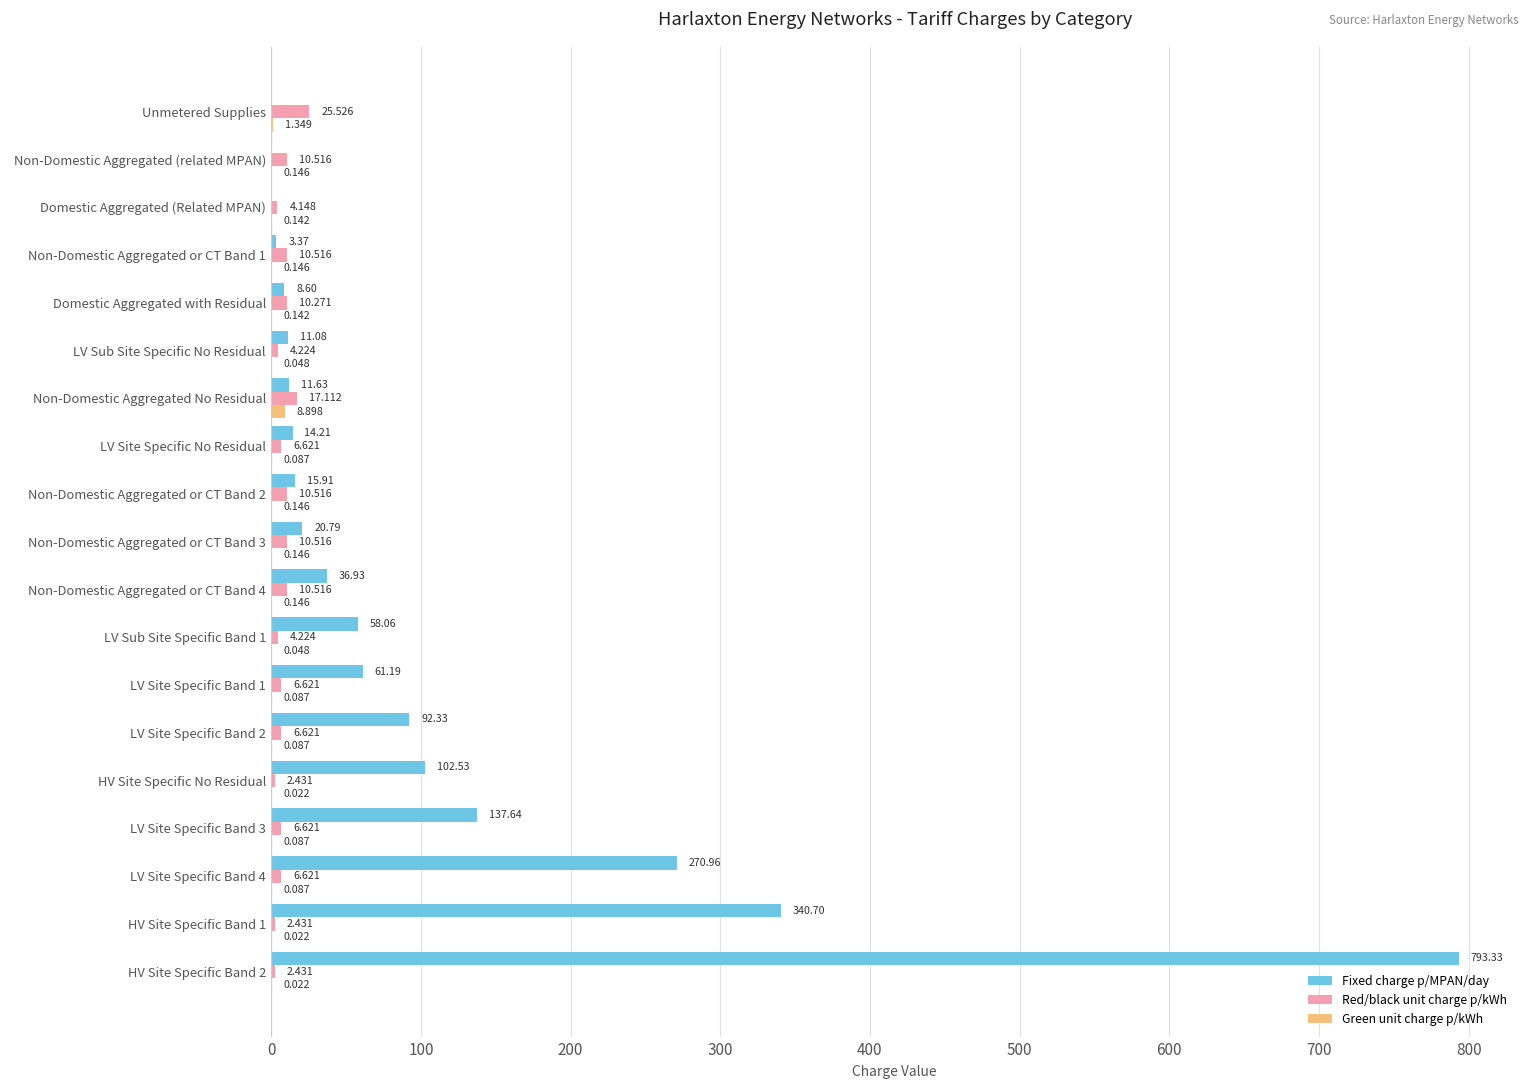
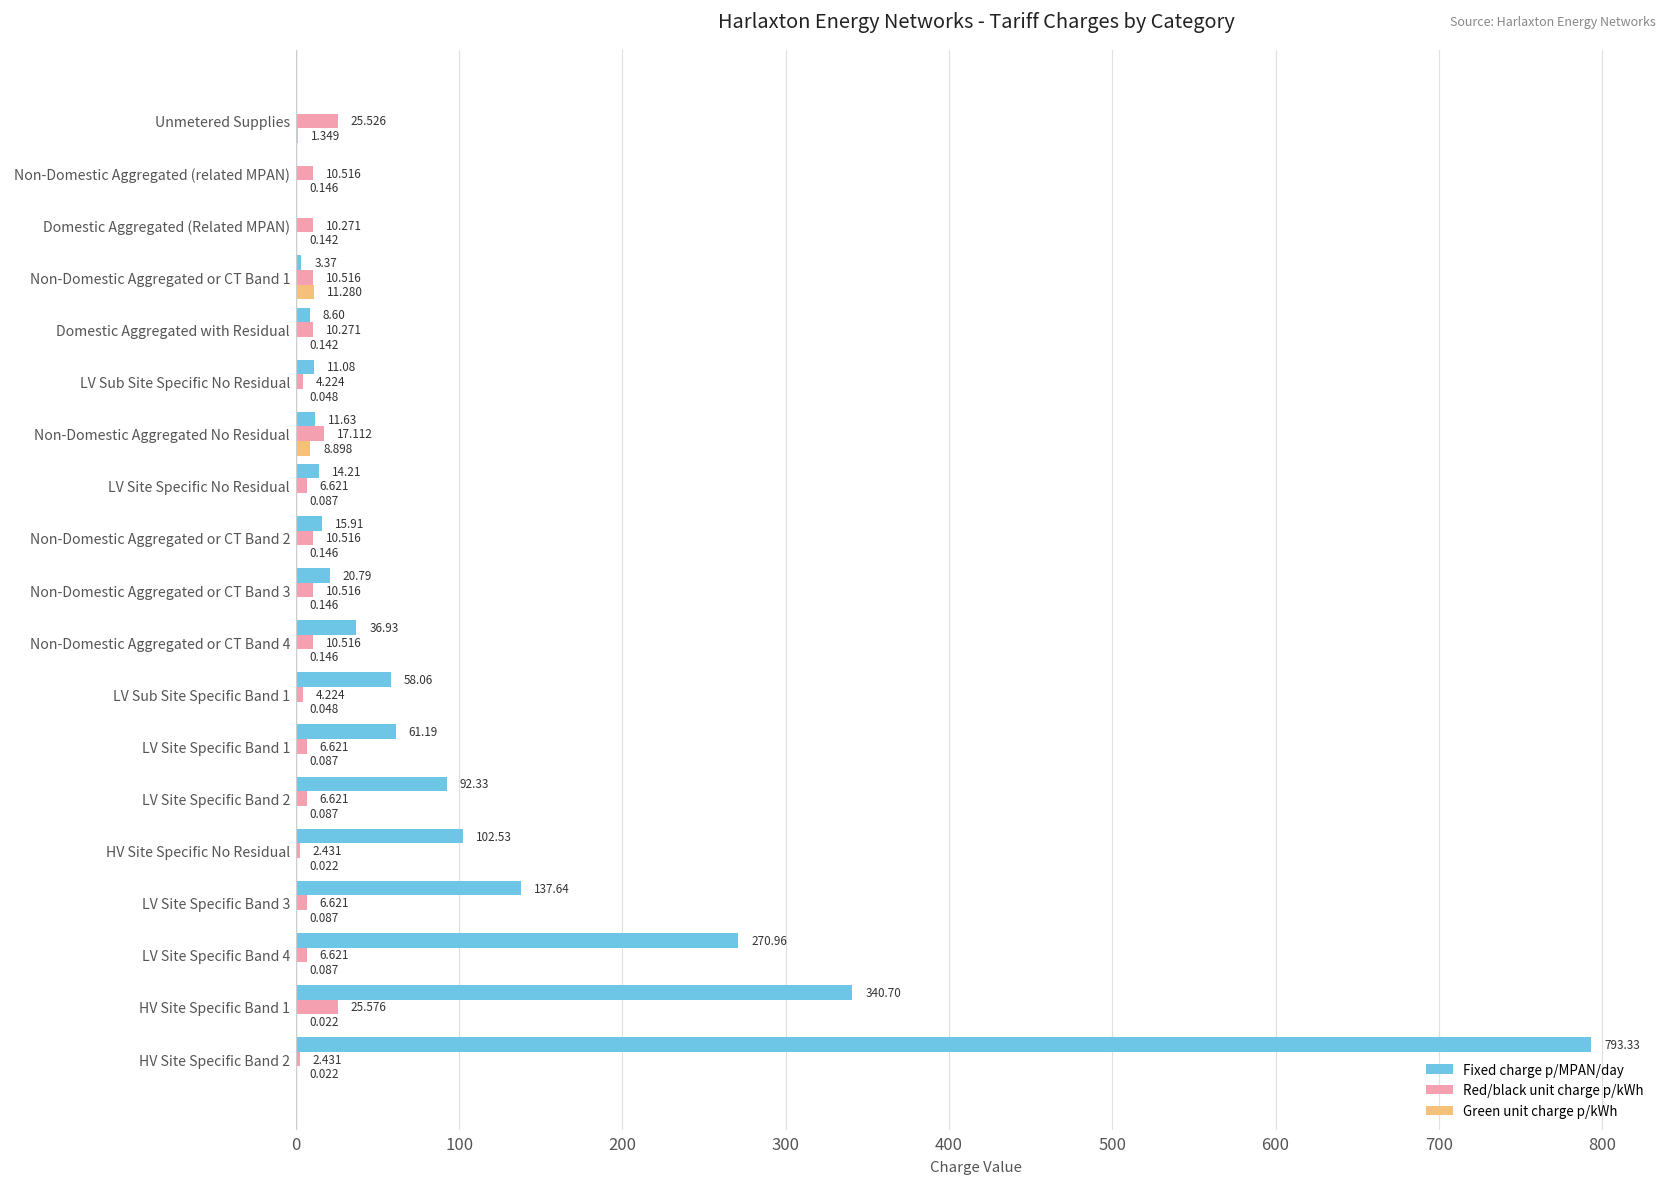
  {
    "Fixed charge p/MPAN/day": {
      "Non-Domestic Aggregated or CT Band 1": 3.37,
      "Domestic Aggregated with Residual": 8.60,
      "LV Sub Site Specific No Residual": 11.08,
      "Non-Domestic Aggregated No Residual": 11.63,
      "LV Site Specific No Residual": 14.21,
      "Non-Domestic Aggregated or CT Band 2": 15.91,
      "Non-Domestic Aggregated or CT Band 3": 20.79,
      "Non-Domestic Aggregated or CT Band 4": 36.93,
      "LV Sub Site Specific Band 1": 58.06,
      "LV Site Specific Band 1": 61.19,
      "LV Site Specific Band 2": 92.33,
      "HV Site Specific No Residual": 102.53,
      "LV Site Specific Band 3": 137.64,
      "LV Site Specific Band 4": 270.96,
      "HV Site Specific Band 1": 340.70,
      "HV Site Specific Band 2": 793.33
    },
    "Red/black unit charge p/kWh": {
      "Unmetered Supplies": 25.526,
      "Non-Domestic Aggregated (related MPAN)": 10.516,
-     "Domestic Aggregated (Related MPAN)": 4.148,
+     "Domestic Aggregated (Related MPAN)": 10.271,
      "Non-Domestic Aggregated or CT Band 1": 10.516,
      "Domestic Aggregated with Residual": 10.271,
      "LV Sub Site Specific No Residual": 4.224,
      "Non-Domestic Aggregated No Residual": 17.112,
      "LV Site Specific No Residual": 6.621,
      "Non-Domestic Aggregated or CT Band 2": 10.516,
      "Non-Domestic Aggregated or CT Band 3": 10.516,
      "Non-Domestic Aggregated or CT Band 4": 10.516,
      "LV Sub Site Specific Band 1": 4.224,
      "LV Site Specific Band 1": 6.621,
      "LV Site Specific Band 2": 6.621,
      "HV Site Specific No Residual": 2.431,
      "LV Site Specific Band 3": 6.621,
      "LV Site Specific Band 4": 6.621,
-     "HV Site Specific Band 1": 2.431,
+     "HV Site Specific Band 1": 25.576,
      "HV Site Specific Band 2": 2.431
    },
    "Green unit charge p/kWh": {
      "Unmetered Supplies": 1.349,
      "Non-Domestic Aggregated (related MPAN)": 0.146,
      "Domestic Aggregated (Related MPAN)": 0.142,
-     "Non-Domestic Aggregated or CT Band 1": 0.146,
+     "Non-Domestic Aggregated or CT Band 1": 11.280,
      "Domestic Aggregated with Residual": 0.142,
      "LV Sub Site Specific No Residual": 0.048,
      "Non-Domestic Aggregated No Residual": 8.898,
      "LV Site Specific No Residual": 0.087,
      "Non-Domestic Aggregated or CT Band 2": 0.146,
      "Non-Domestic Aggregated or CT Band 3": 0.146,
      "Non-Domestic Aggregated or CT Band 4": 0.146,
      "LV Sub Site Specific Band 1": 0.048,
      "LV Site Specific Band 1": 0.087,
      "LV Site Specific Band 2": 0.087,
      "HV Site Specific No Residual": 0.022,
      "LV Site Specific Band 3": 0.087,
      "LV Site Specific Band 4": 0.087,
      "HV Site Specific Band 1": 0.022,
      "HV Site Specific Band 2": 0.022
    }
  }
